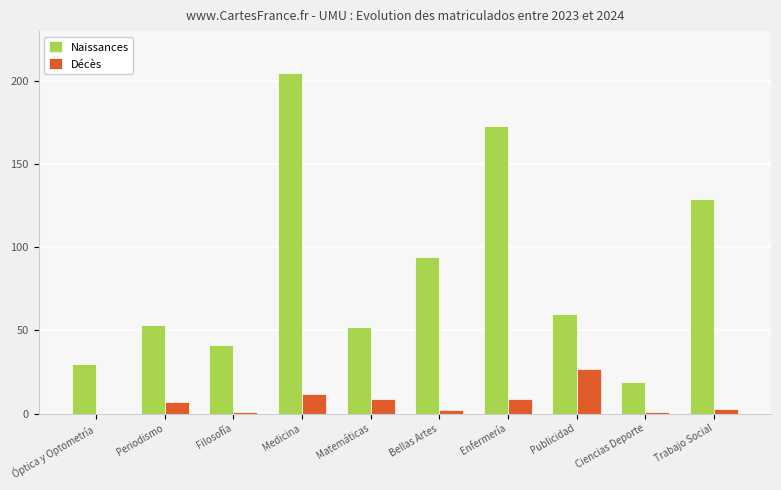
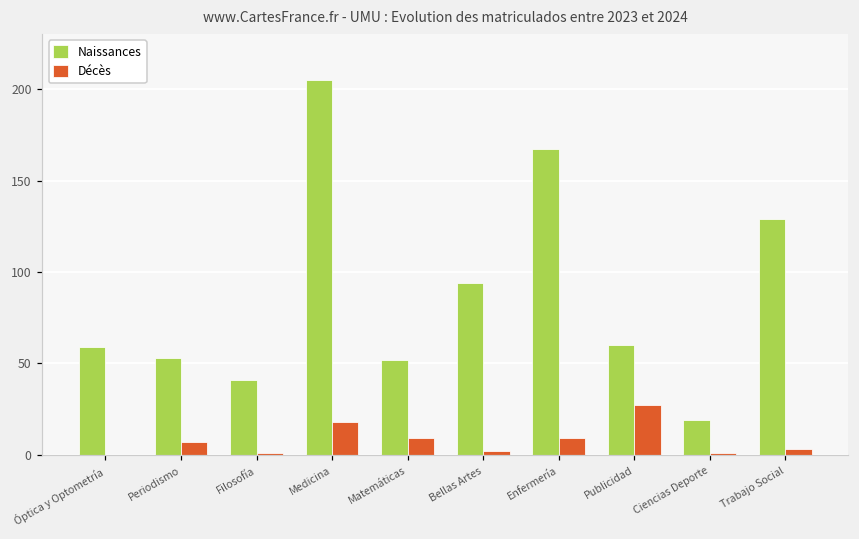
  {
    "Naissances": {
-     "Óptica y Optometría": 30,
+     "Óptica y Optometría": 59,
      "Periodismo": 53,
      "Filosofía": 41,
      "Medicina": 205,
      "Matemáticas": 52,
      "Bellas Artes": 94,
-     "Enfermería": 173,
+     "Enfermería": 167,
      "Publicidad": 60,
      "Ciencias Deporte": 19,
      "Trabajo Social": 129
    },
    "Décès": {
      "Óptica y Optometría": 0,
      "Periodismo": 7,
-     "Medicina": 12,
+     "Medicina": 18,
      "Matemáticas": 9,
      "Bellas Artes": 2,
      "Enfermería": 9,
      "Publicidad": 27,
      "Trabajo Social": 3
    }
  }
